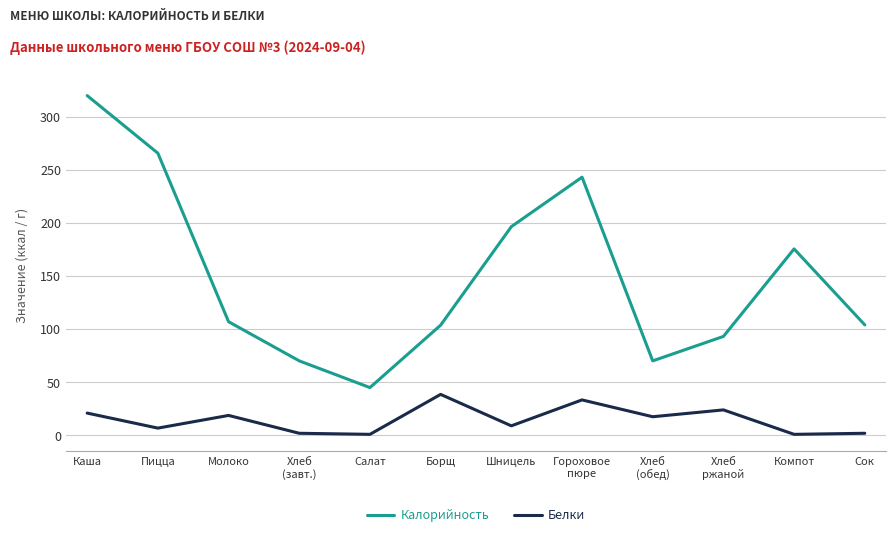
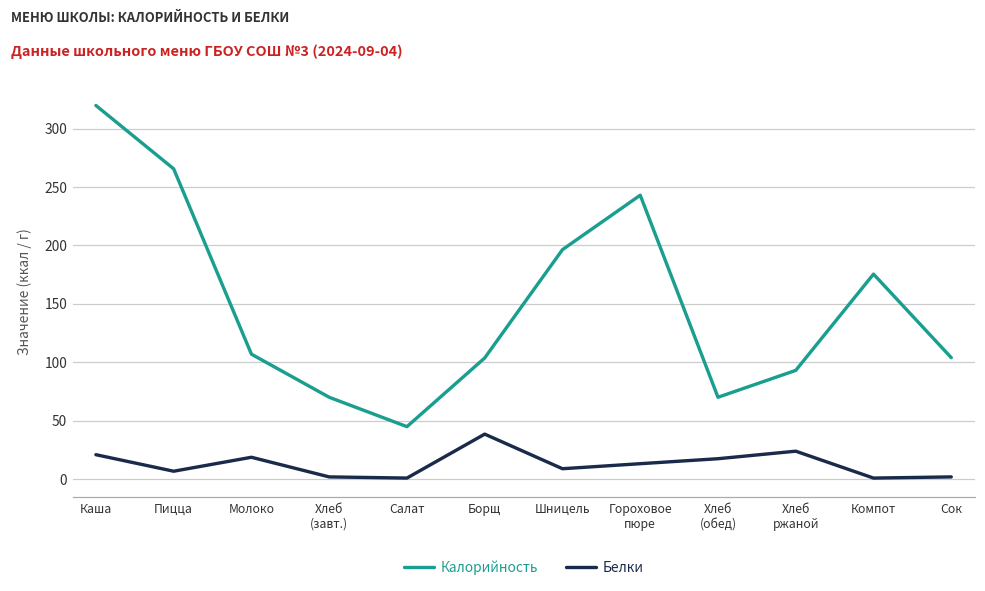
  {
    "Калорийность": {
      "Каша": 320,
      "Пицца": 266,
      "Молоко": 107,
      "Хлеб (завт.)": 70,
      "Салат": 45,
      "Борщ": 104,
      "Шницель": 196,
      "Гороховое пюре": 243,
      "Хлеб (обед)": 70,
      "Хлеб ржаной": 93,
      "Компот": 176,
      "Сок": 104
    },
    "Белки": {
      "Каша": 21,
      "Пицца": 7,
      "Молоко": 19,
      "Хлеб (завт.)": 2,
      "Салат": 1,
      "Борщ": 39,
      "Шницель": 9,
-     "Гороховое пюре": 33,
+     "Гороховое пюре": 13,
      "Хлеб (обед)": 18,
      "Хлеб ржаной": 24,
      "Компот": 1,
      "Сок": 2
    }
  }
